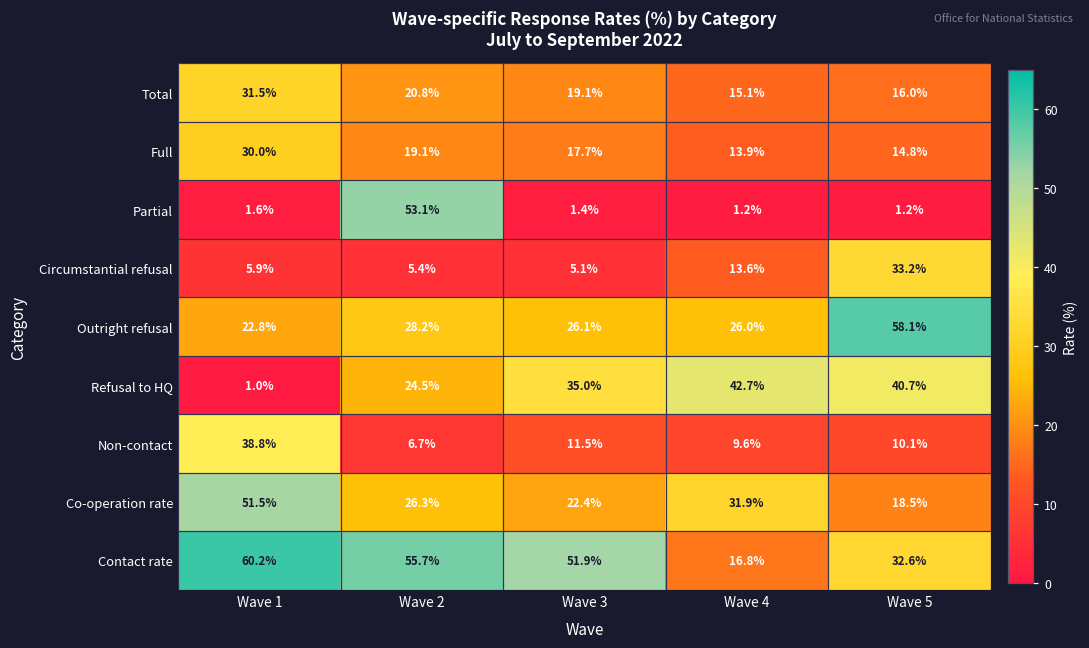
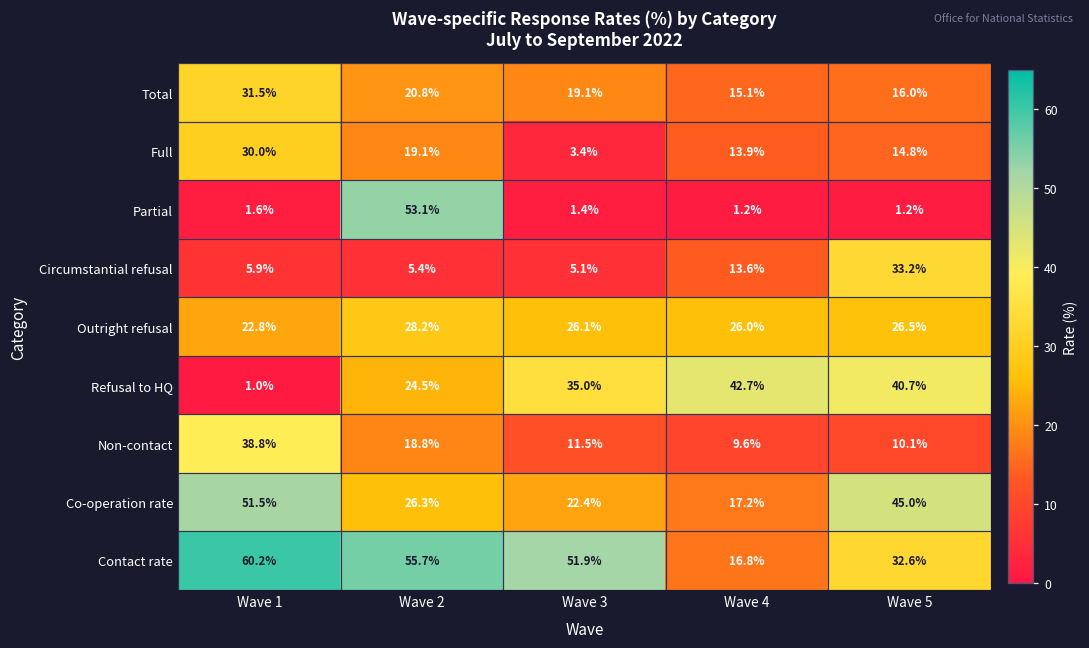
  {
    "Total": {
      "Wave 1": "31.5%",
      "Wave 2": "20.8%",
      "Wave 3": "19.1%",
      "Wave 4": "15.1%",
      "Wave 5": "16.0%"
    },
    "Full": {
      "Wave 1": "30.0%",
      "Wave 2": "19.1%",
-     "Wave 3": "17.7%",
+     "Wave 3": "3.4%",
      "Wave 4": "13.9%",
      "Wave 5": "14.8%"
    },
    "Partial": {
      "Wave 1": "1.6%",
      "Wave 2": "53.1%",
      "Wave 3": "1.4%",
      "Wave 4": "1.2%",
      "Wave 5": "1.2%"
    },
    "Circumstantial refusal": {
      "Wave 1": "5.9%",
      "Wave 2": "5.4%",
      "Wave 3": "5.1%",
      "Wave 4": "13.6%",
      "Wave 5": "33.2%"
    },
    "Outright refusal": {
      "Wave 1": "22.8%",
      "Wave 2": "28.2%",
      "Wave 3": "26.1%",
      "Wave 4": "26.0%",
-     "Wave 5": "58.1%"
+     "Wave 5": "26.5%"
    },
    "Refusal to HQ": {
      "Wave 1": "1.0%",
      "Wave 2": "24.5%",
      "Wave 3": "35.0%",
      "Wave 4": "42.7%",
      "Wave 5": "40.7%"
    },
    "Non-contact": {
      "Wave 1": "38.8%",
-     "Wave 2": "6.7%",
+     "Wave 2": "18.8%",
      "Wave 3": "11.5%",
      "Wave 4": "9.6%",
      "Wave 5": "10.1%"
    },
    "Co-operation rate": {
      "Wave 1": "51.5%",
      "Wave 2": "26.3%",
      "Wave 3": "22.4%",
-     "Wave 4": "31.9%",
-     "Wave 5": "18.5%"
+     "Wave 4": "17.2%",
+     "Wave 5": "45.0%"
    },
    "Contact rate": {
      "Wave 1": "60.2%",
      "Wave 2": "55.7%",
      "Wave 3": "51.9%",
      "Wave 4": "16.8%",
      "Wave 5": "32.6%"
    }
  }
